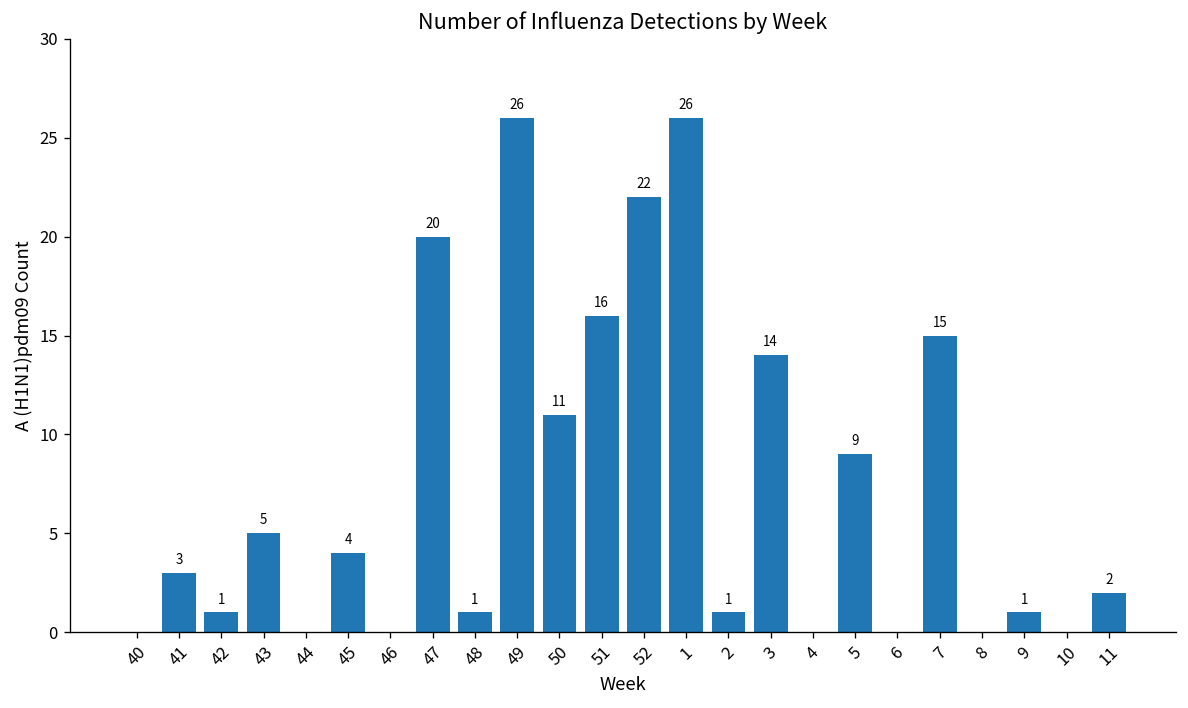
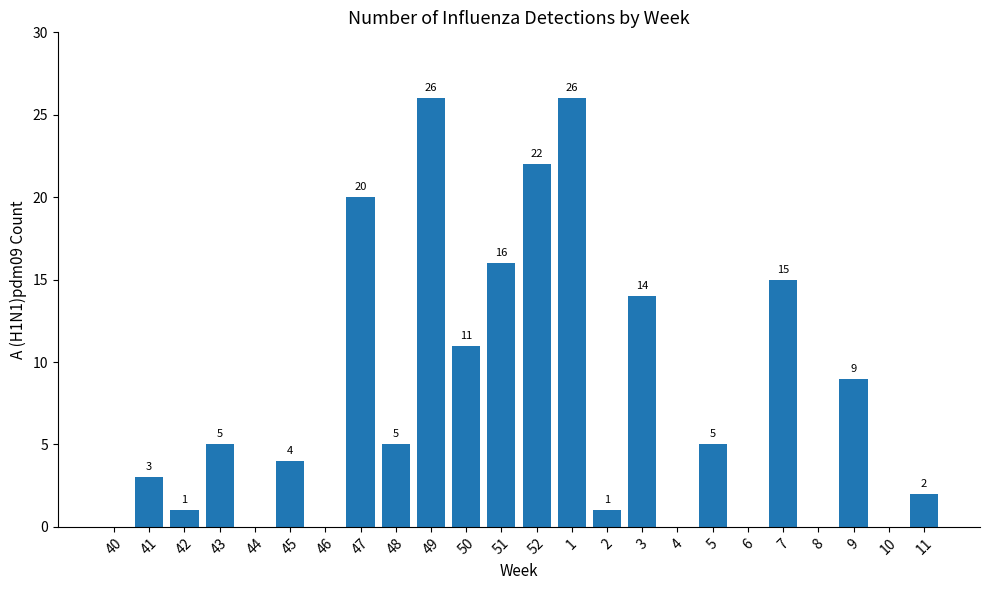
  {
    "41": 3,
    "42": 1,
    "43": 5,
    "45": 4,
    "47": 20,
-   "48": 1,
+   "48": 5,
    "49": 26,
    "50": 11,
    "51": 16,
    "52": 22,
    "1": 26,
    "2": 1,
    "3": 14,
-   "5": 9,
+   "5": 5,
    "7": 15,
-   "9": 1,
+   "9": 9,
    "11": 2
  }
